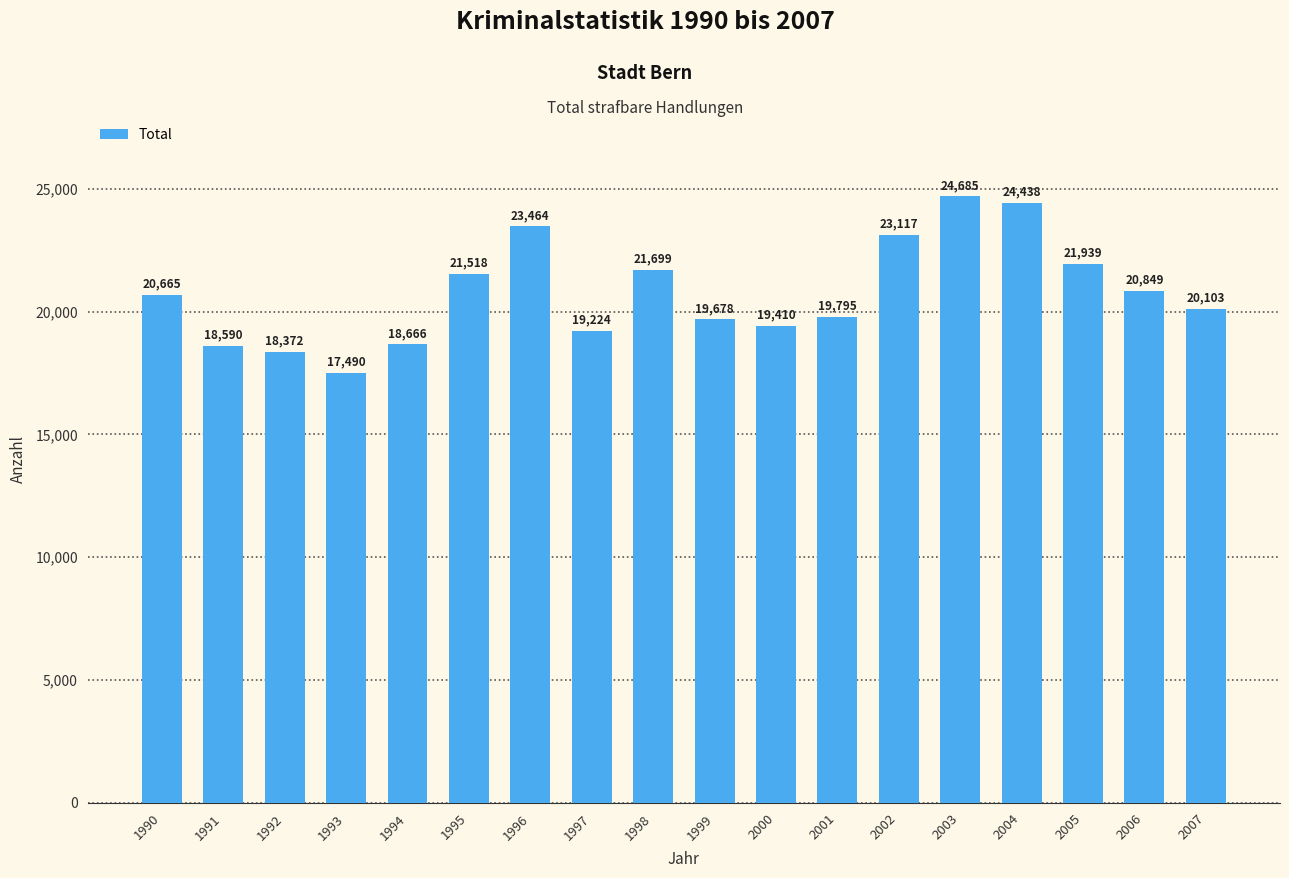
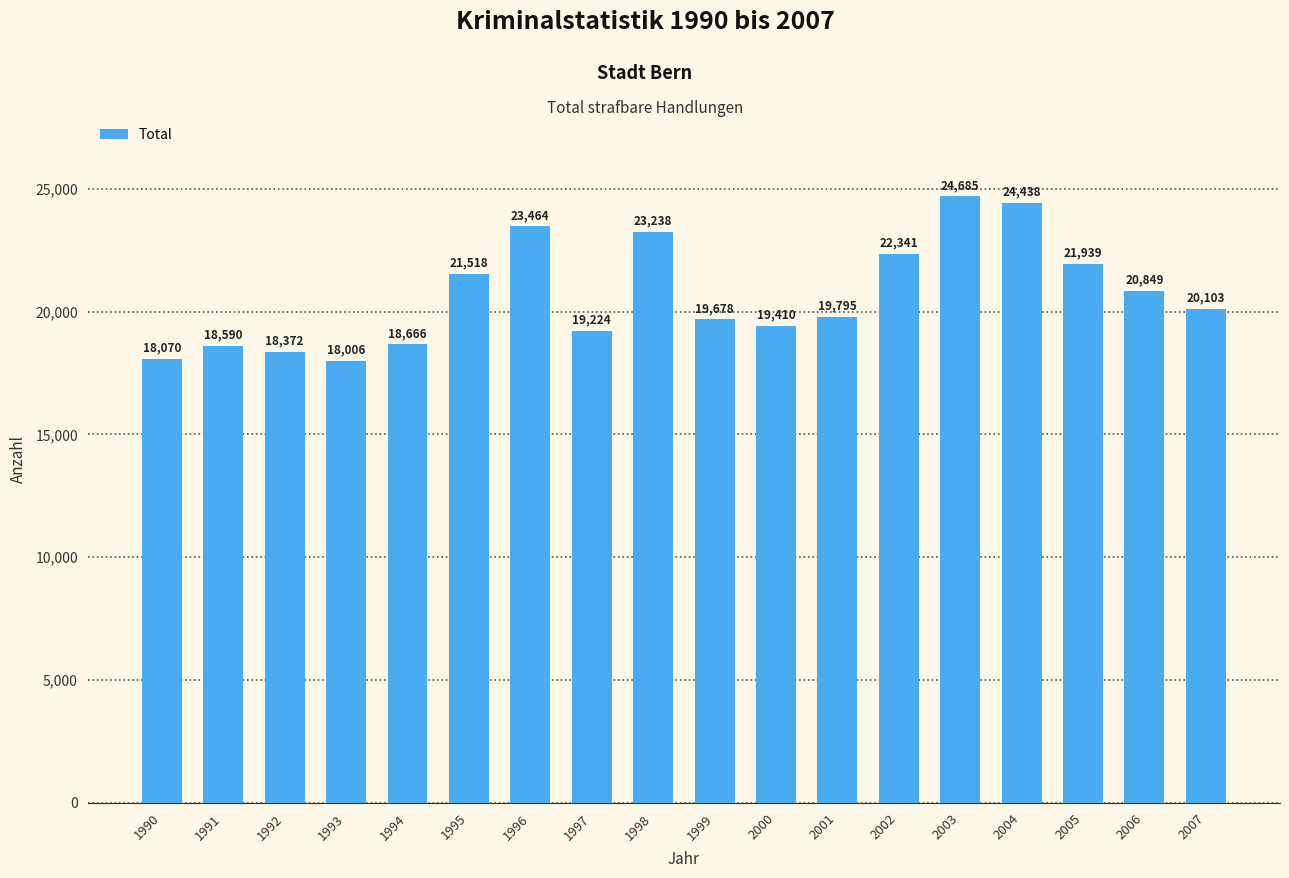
  {
-   "1990": "20,665",
+   "1990": "18,070",
    "1991": "18,590",
    "1992": "18,372",
-   "1993": "17,490",
+   "1993": "18,006",
    "1994": "18,666",
    "1995": "21,518",
    "1996": "23,464",
    "1997": "19,224",
-   "1998": "21,699",
+   "1998": "23,238",
    "1999": "19,678",
    "2000": "19,410",
    "2001": "19,795",
-   "2002": "23,117",
+   "2002": "22,341",
    "2003": "24,685",
    "2004": "24,438",
    "2005": "21,939",
    "2006": "20,849",
    "2007": "20,103"
  }
